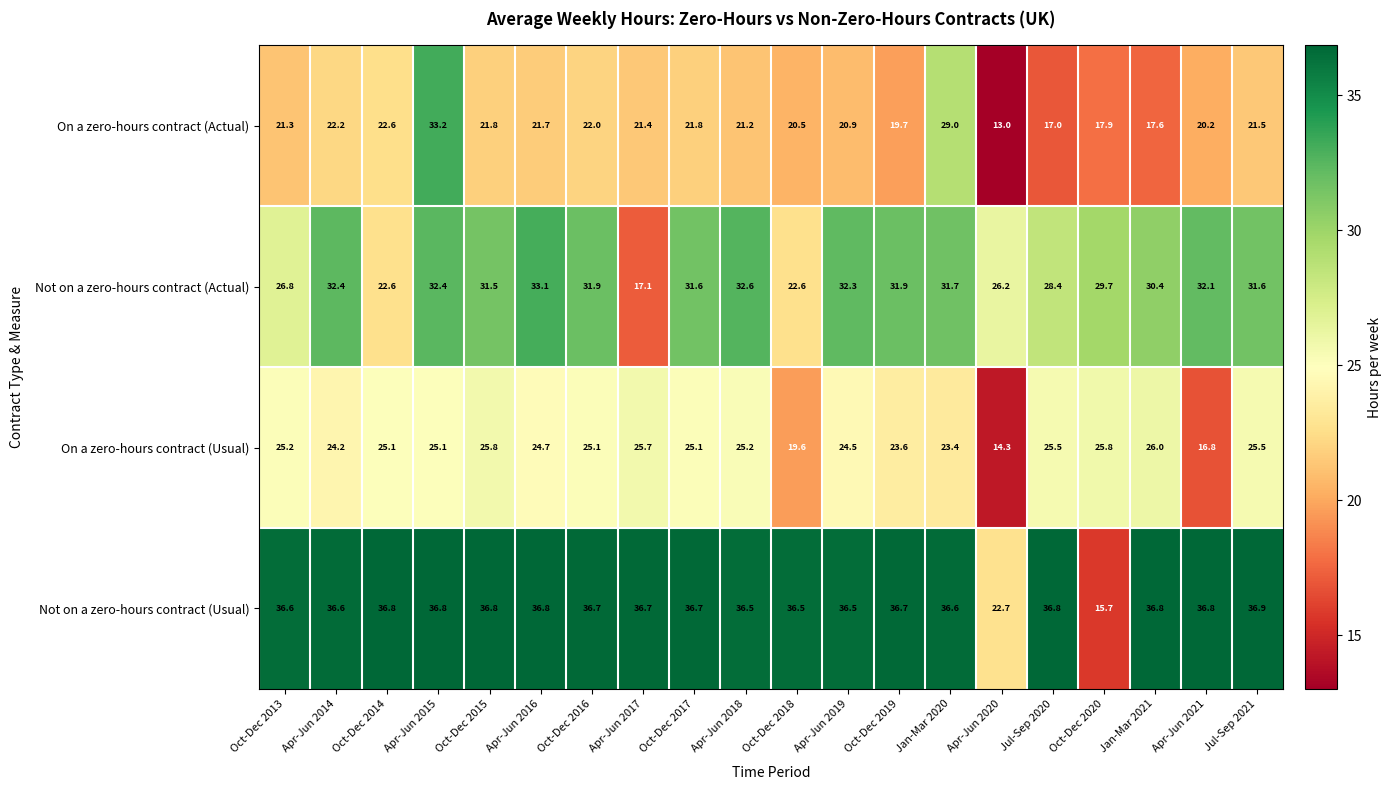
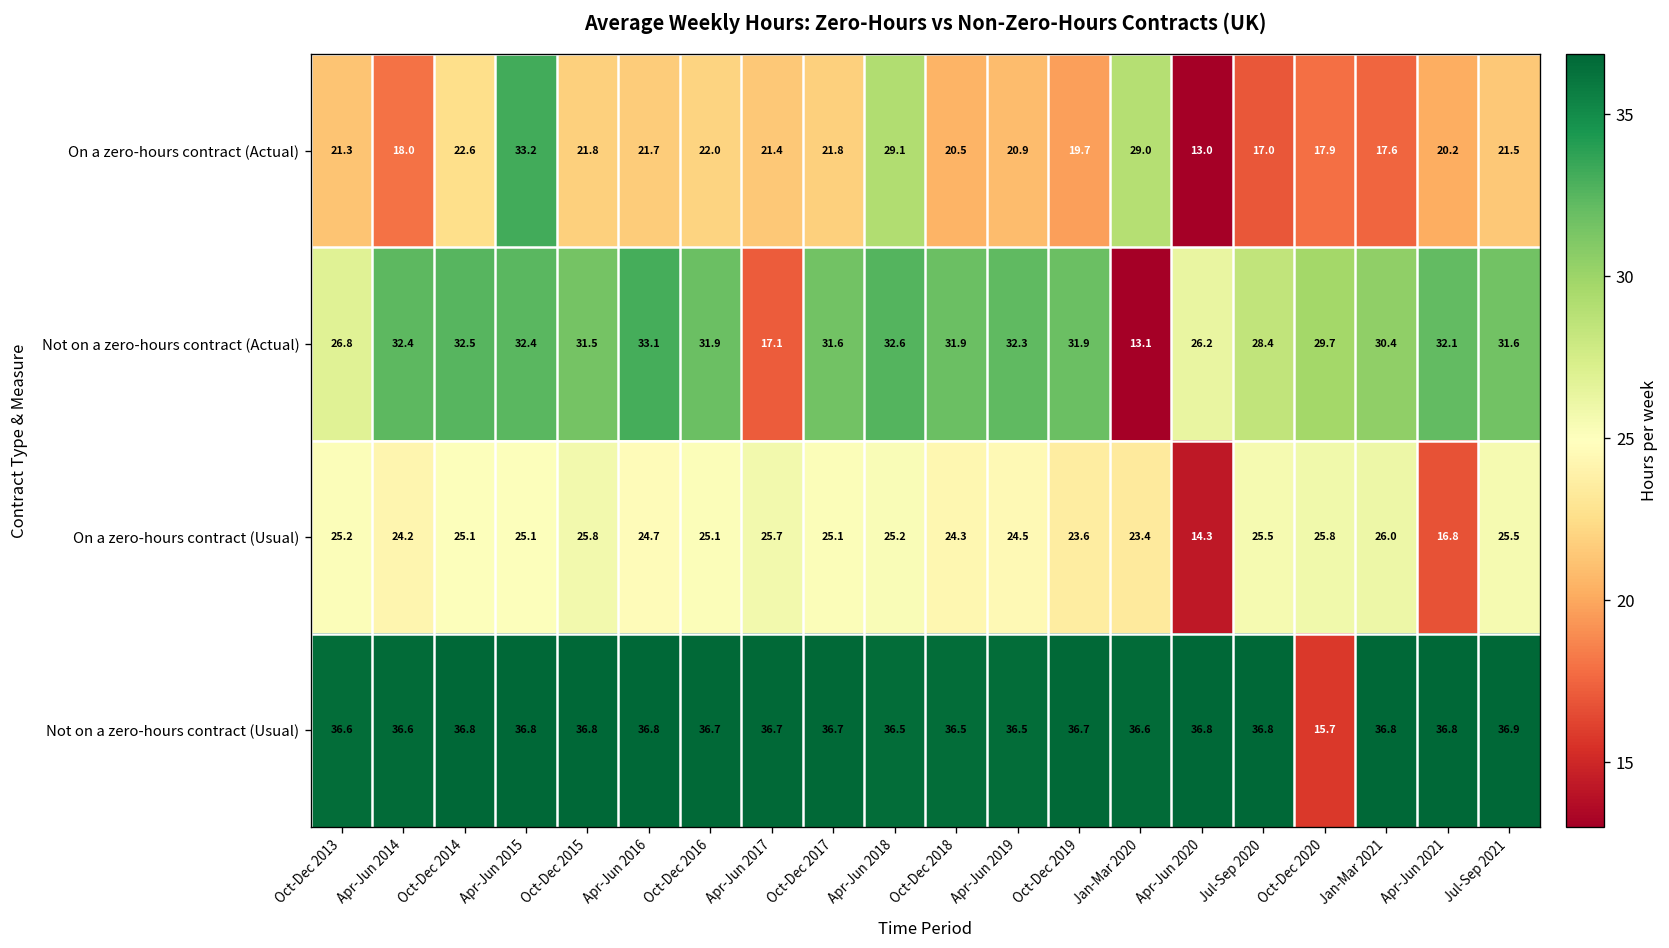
  {
    "On a zero-hours contract (Actual)": {
      "Oct-Dec 2013": 21.3,
-     "Apr-Jun 2014": 22.2,
+     "Apr-Jun 2014": 18.0,
      "Oct-Dec 2014": 22.6,
      "Apr-Jun 2015": 33.2,
      "Oct-Dec 2015": 21.8,
      "Apr-Jun 2016": 21.7,
      "Oct-Dec 2016": 22.0,
      "Apr-Jun 2017": 21.4,
      "Oct-Dec 2017": 21.8,
-     "Apr-Jun 2018": 21.2,
+     "Apr-Jun 2018": 29.1,
      "Oct-Dec 2018": 20.5,
      "Apr-Jun 2019": 20.9,
      "Oct-Dec 2019": 19.7,
      "Jan-Mar 2020": 29.0,
      "Apr-Jun 2020": 13.0,
      "Jul-Sep 2020": 17.0,
      "Oct-Dec 2020": 17.9,
      "Jan-Mar 2021": 17.6,
      "Apr-Jun 2021": 20.2,
      "Jul-Sep 2021": 21.5
    },
    "Not on a zero-hours contract (Actual)": {
      "Oct-Dec 2013": 26.8,
      "Apr-Jun 2014": 32.4,
-     "Oct-Dec 2014": 22.6,
+     "Oct-Dec 2014": 32.5,
      "Apr-Jun 2015": 32.4,
      "Oct-Dec 2015": 31.5,
      "Apr-Jun 2016": 33.1,
      "Oct-Dec 2016": 31.9,
      "Apr-Jun 2017": 17.1,
      "Oct-Dec 2017": 31.6,
      "Apr-Jun 2018": 32.6,
-     "Oct-Dec 2018": 22.6,
+     "Oct-Dec 2018": 31.9,
      "Apr-Jun 2019": 32.3,
      "Oct-Dec 2019": 31.9,
-     "Jan-Mar 2020": 31.7,
+     "Jan-Mar 2020": 13.1,
      "Apr-Jun 2020": 26.2,
      "Jul-Sep 2020": 28.4,
      "Oct-Dec 2020": 29.7,
      "Jan-Mar 2021": 30.4,
      "Apr-Jun 2021": 32.1,
      "Jul-Sep 2021": 31.6
    },
    "On a zero-hours contract (Usual)": {
      "Oct-Dec 2013": 25.2,
      "Apr-Jun 2014": 24.2,
      "Oct-Dec 2014": 25.1,
      "Apr-Jun 2015": 25.1,
      "Oct-Dec 2015": 25.8,
      "Apr-Jun 2016": 24.7,
      "Oct-Dec 2016": 25.1,
      "Apr-Jun 2017": 25.7,
      "Oct-Dec 2017": 25.1,
      "Apr-Jun 2018": 25.2,
-     "Oct-Dec 2018": 19.6,
+     "Oct-Dec 2018": 24.3,
      "Apr-Jun 2019": 24.5,
      "Oct-Dec 2019": 23.6,
      "Jan-Mar 2020": 23.4,
      "Apr-Jun 2020": 14.3,
      "Jul-Sep 2020": 25.5,
      "Oct-Dec 2020": 25.8,
      "Jan-Mar 2021": 26.0,
      "Apr-Jun 2021": 16.8,
      "Jul-Sep 2021": 25.5
    },
    "Not on a zero-hours contract (Usual)": {
      "Oct-Dec 2013": 36.6,
      "Apr-Jun 2014": 36.6,
      "Oct-Dec 2014": 36.8,
      "Apr-Jun 2015": 36.8,
      "Oct-Dec 2015": 36.8,
      "Apr-Jun 2016": 36.8,
      "Oct-Dec 2016": 36.7,
      "Apr-Jun 2017": 36.7,
      "Oct-Dec 2017": 36.7,
      "Apr-Jun 2018": 36.5,
      "Oct-Dec 2018": 36.5,
      "Apr-Jun 2019": 36.5,
      "Oct-Dec 2019": 36.7,
      "Jan-Mar 2020": 36.6,
-     "Apr-Jun 2020": 22.7,
+     "Apr-Jun 2020": 36.8,
      "Jul-Sep 2020": 36.8,
      "Oct-Dec 2020": 15.7,
      "Jan-Mar 2021": 36.8,
      "Apr-Jun 2021": 36.8,
      "Jul-Sep 2021": 36.9
    }
  }
